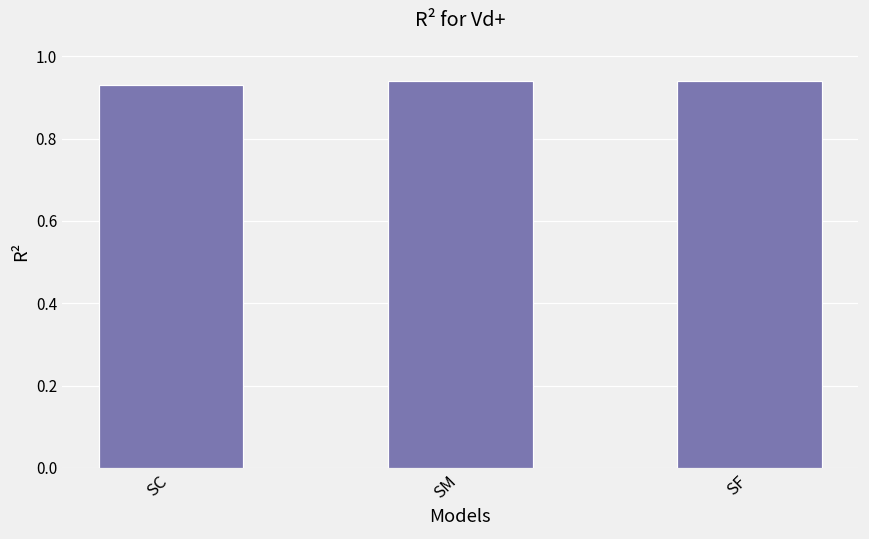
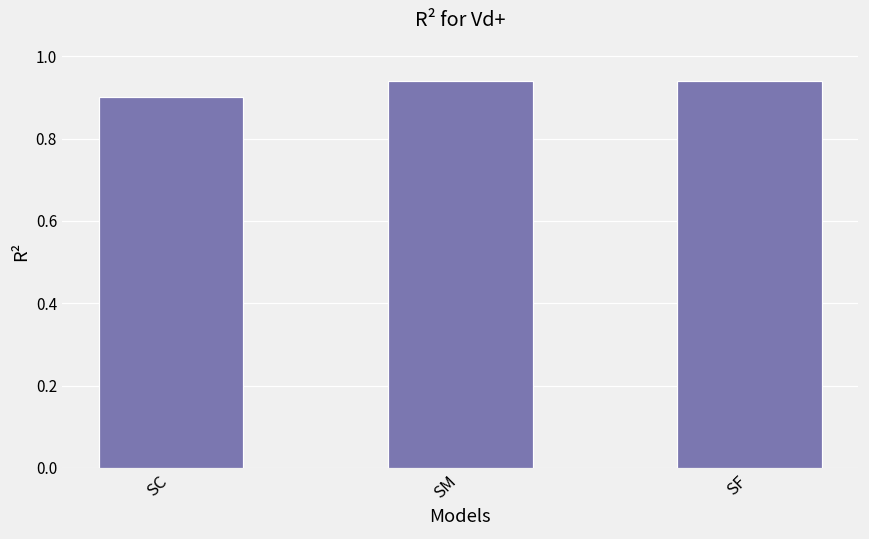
  {
-   "SC": 0.93,
+   "SC": 0.90,
    "SM": 0.94,
    "SF": 0.94
  }
